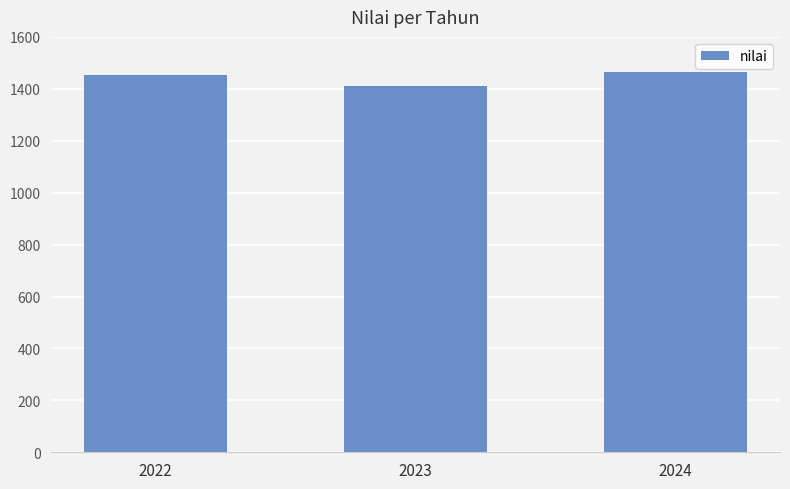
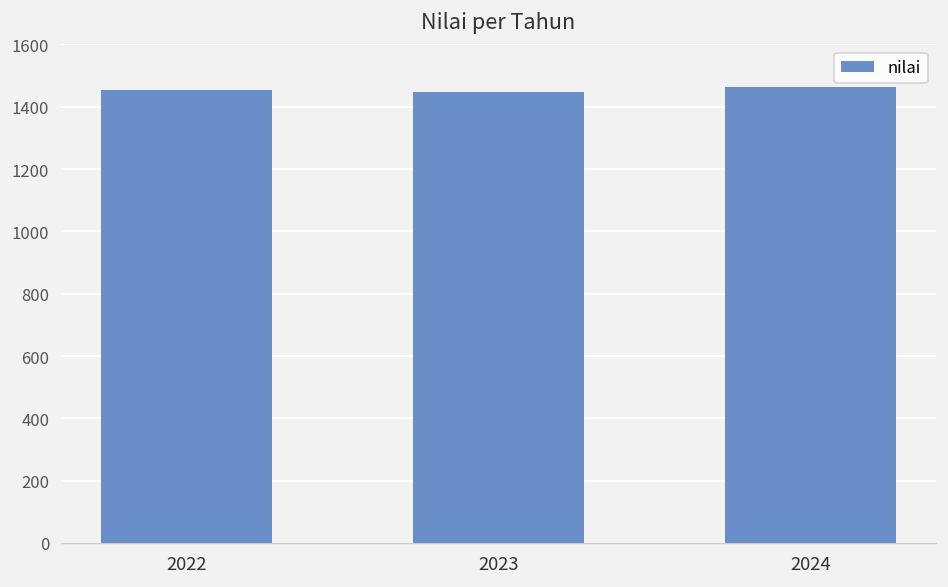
  {
    "2022": 1450,
-   "2023": 1410,
+   "2023": 1450,
    "2024": 1460
  }
